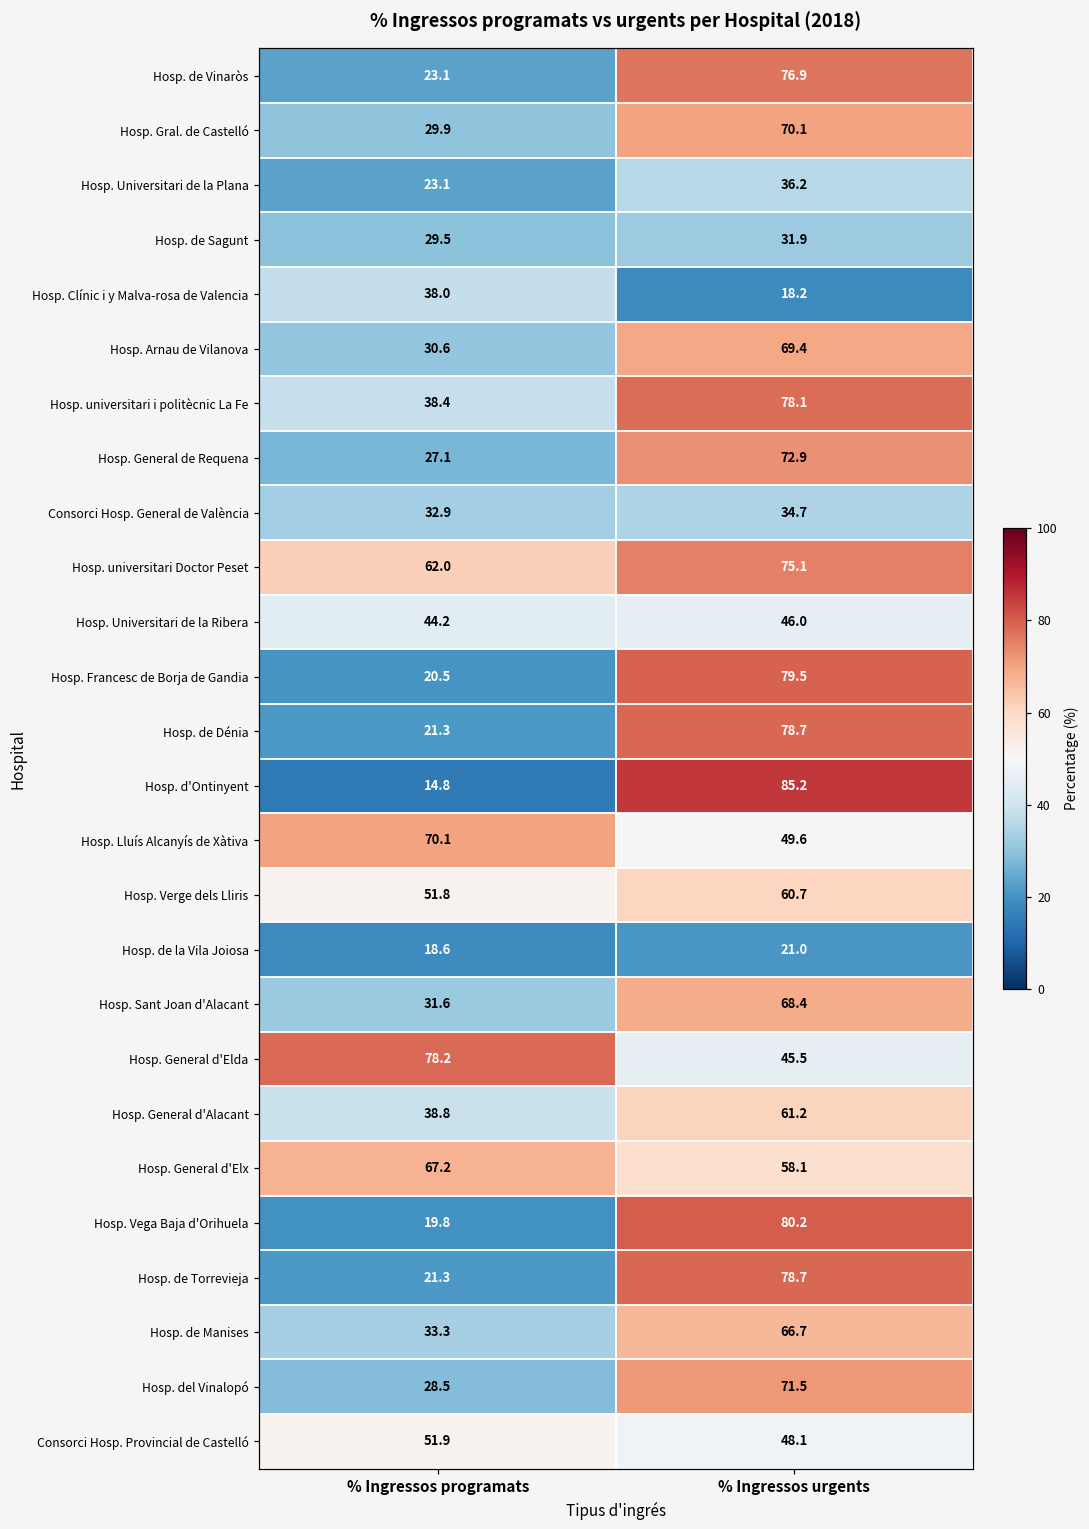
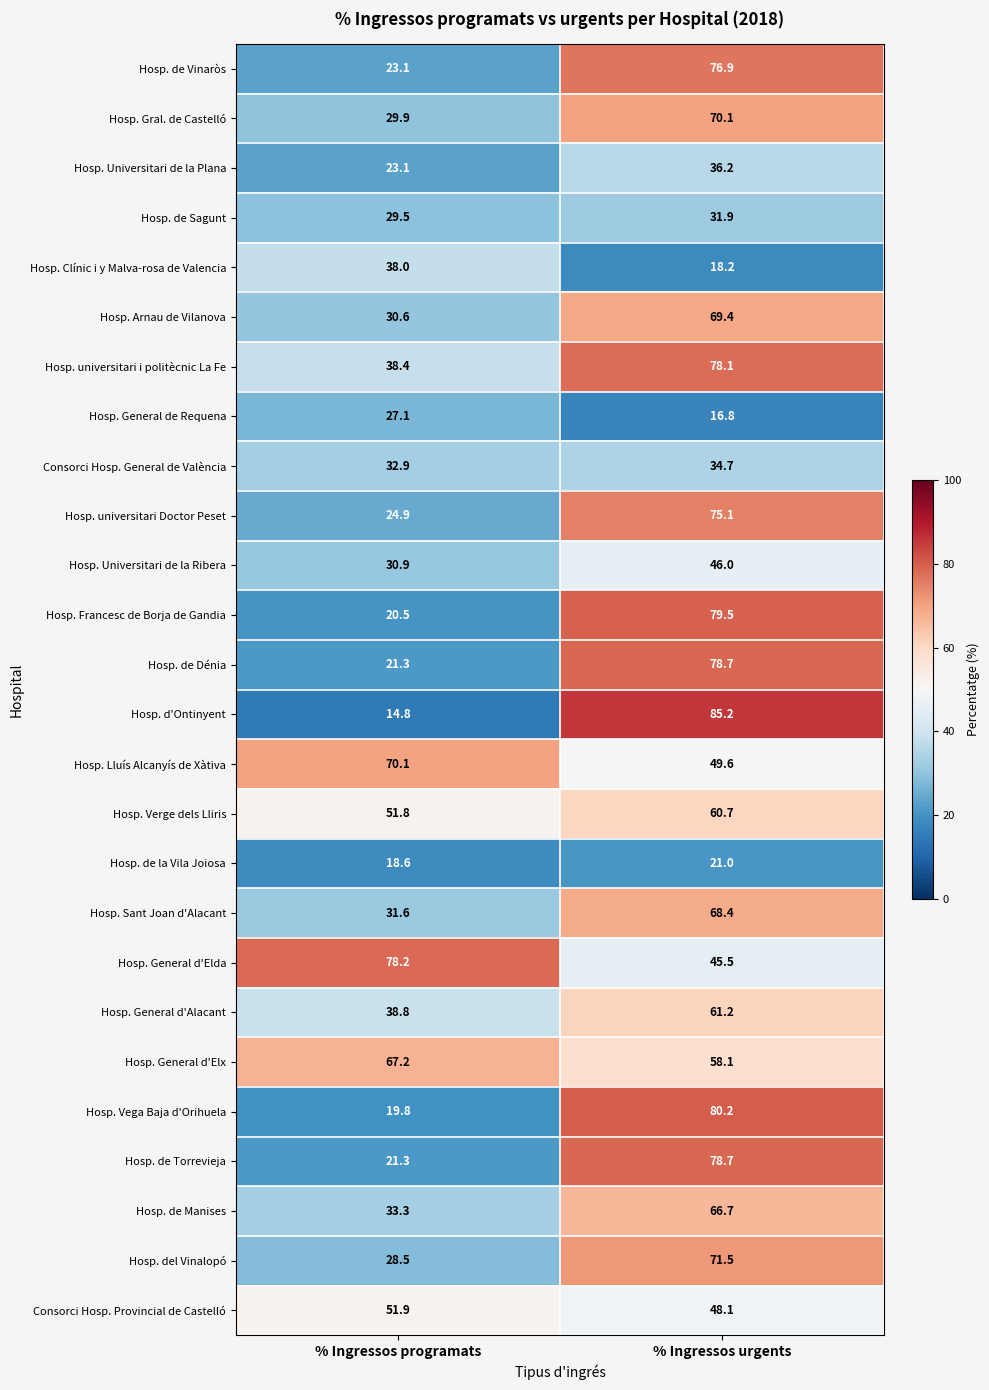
  {
    "Hosp. de Vinaròs": {
      "% Ingressos programats": 23.1,
      "% Ingressos urgents": 76.9
    },
    "Hosp. Gral. de Castelló": {
      "% Ingressos programats": 29.9,
      "% Ingressos urgents": 70.1
    },
    "Hosp. Universitari de la Plana": {
      "% Ingressos programats": 23.1,
      "% Ingressos urgents": 36.2
    },
    "Hosp. de Sagunt": {
      "% Ingressos programats": 29.5,
      "% Ingressos urgents": 31.9
    },
    "Hosp. Clínic i y Malva-rosa de Valencia": {
      "% Ingressos programats": 38.0,
      "% Ingressos urgents": 18.2
    },
    "Hosp. Arnau de Vilanova": {
      "% Ingressos programats": 30.6,
      "% Ingressos urgents": 69.4
    },
    "Hosp. universitari i politècnic La Fe": {
      "% Ingressos programats": 38.4,
      "% Ingressos urgents": 78.1
    },
    "Hosp. General de Requena": {
      "% Ingressos programats": 27.1,
-     "% Ingressos urgents": 72.9
+     "% Ingressos urgents": 16.8
    },
    "Consorci Hosp. General de València": {
      "% Ingressos programats": 32.9,
      "% Ingressos urgents": 34.7
    },
    "Hosp. universitari Doctor Peset": {
-     "% Ingressos programats": 62.0,
+     "% Ingressos programats": 24.9,
      "% Ingressos urgents": 75.1
    },
    "Hosp. Universitari de la Ribera": {
-     "% Ingressos programats": 44.2,
+     "% Ingressos programats": 30.9,
      "% Ingressos urgents": 46.0
    },
    "Hosp. Francesc de Borja de Gandia": {
      "% Ingressos programats": 20.5,
      "% Ingressos urgents": 79.5
    },
    "Hosp. de Dénia": {
      "% Ingressos programats": 21.3,
      "% Ingressos urgents": 78.7
    },
    "Hosp. d'Ontinyent": {
      "% Ingressos programats": 14.8,
      "% Ingressos urgents": 85.2
    },
    "Hosp. Lluís Alcanyís de Xàtiva": {
      "% Ingressos programats": 70.1,
      "% Ingressos urgents": 49.6
    },
    "Hosp. Verge dels Lliris": {
      "% Ingressos programats": 51.8,
      "% Ingressos urgents": 60.7
    },
    "Hosp. de la Vila Joiosa": {
      "% Ingressos programats": 18.6,
      "% Ingressos urgents": 21.0
    },
    "Hosp. Sant Joan d'Alacant": {
      "% Ingressos programats": 31.6,
      "% Ingressos urgents": 68.4
    },
    "Hosp. General d'Elda": {
      "% Ingressos programats": 78.2,
      "% Ingressos urgents": 45.5
    },
    "Hosp. General d'Alacant": {
      "% Ingressos programats": 38.8,
      "% Ingressos urgents": 61.2
    },
    "Hosp. General d'Elx": {
      "% Ingressos programats": 67.2,
      "% Ingressos urgents": 58.1
    },
    "Hosp. Vega Baja d'Orihuela": {
      "% Ingressos programats": 19.8,
      "% Ingressos urgents": 80.2
    },
    "Hosp. de Torrevieja": {
      "% Ingressos programats": 21.3,
      "% Ingressos urgents": 78.7
    },
    "Hosp. de Manises": {
      "% Ingressos programats": 33.3,
      "% Ingressos urgents": 66.7
    },
    "Hosp. del Vinalopó": {
      "% Ingressos programats": 28.5,
      "% Ingressos urgents": 71.5
    },
    "Consorci Hosp. Provincial de Castelló": {
      "% Ingressos programats": 51.9,
      "% Ingressos urgents": 48.1
    }
  }
